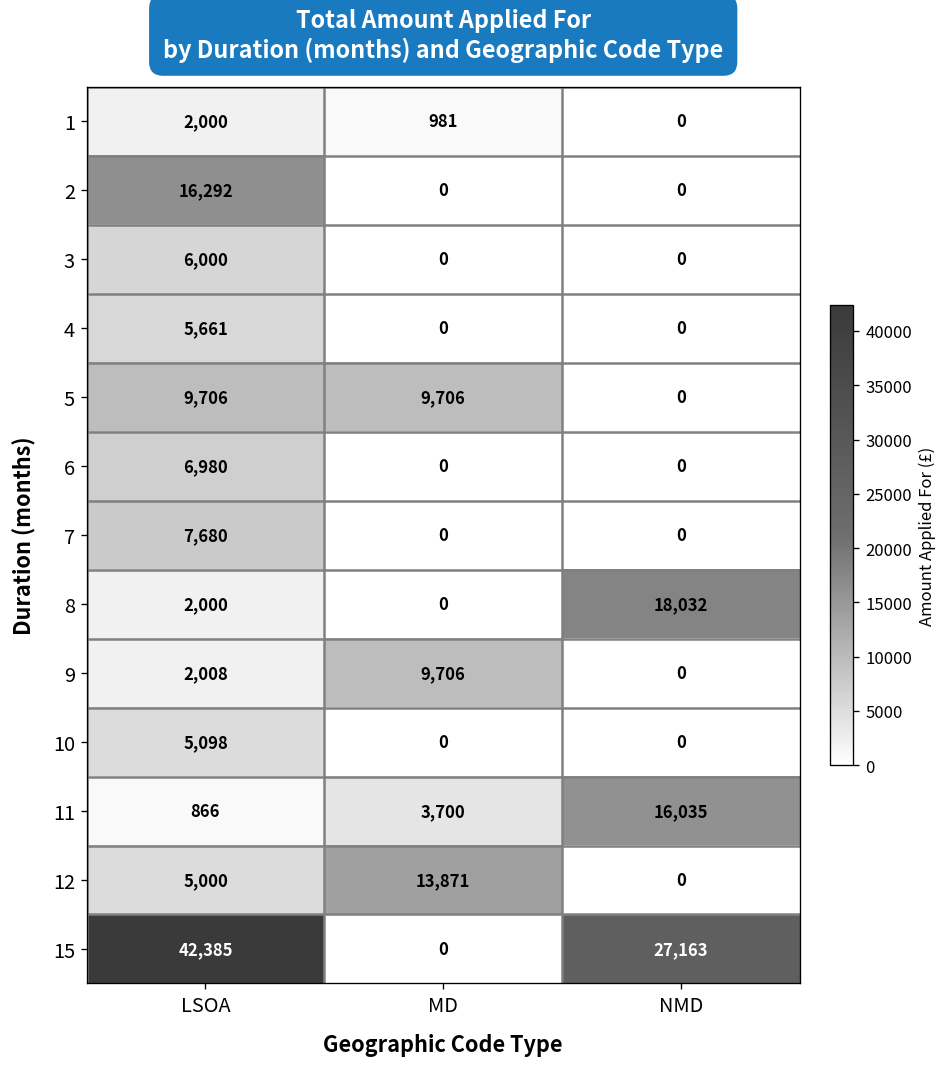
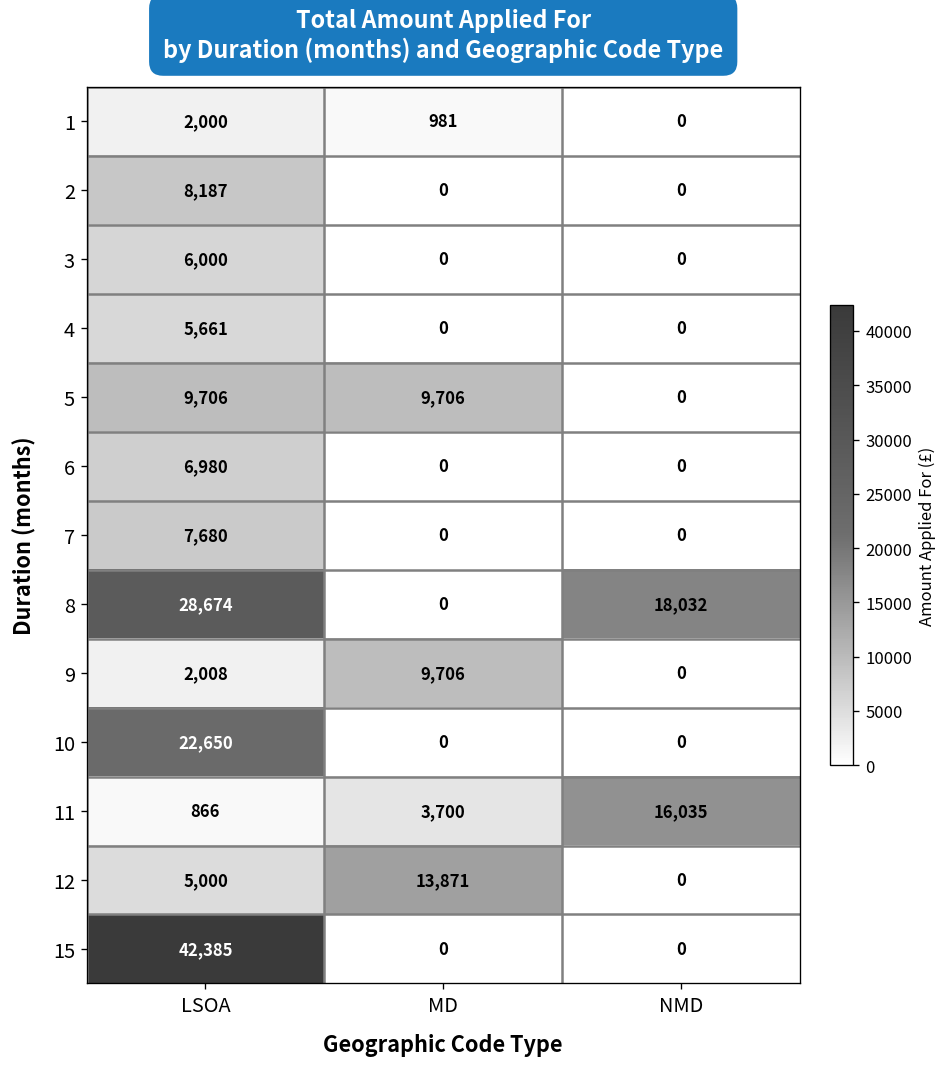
  {
    "1": {
      "LSOA": "2,000",
      "MD": "981",
      "NMD": "0"
    },
    "2": {
-     "LSOA": "16,292",
+     "LSOA": "8,187",
      "MD": "0",
      "NMD": "0"
    },
    "3": {
      "LSOA": "6,000",
      "MD": "0",
      "NMD": "0"
    },
    "4": {
      "LSOA": "5,661",
      "MD": "0",
      "NMD": "0"
    },
    "5": {
      "LSOA": "9,706",
      "MD": "9,706",
      "NMD": "0"
    },
    "6": {
      "LSOA": "6,980",
      "MD": "0",
      "NMD": "0"
    },
    "7": {
      "LSOA": "7,680",
      "MD": "0",
      "NMD": "0"
    },
    "8": {
-     "LSOA": "2,000",
+     "LSOA": "28,674",
      "MD": "0",
      "NMD": "18,032"
    },
    "9": {
      "LSOA": "2,008",
      "MD": "9,706",
      "NMD": "0"
    },
    "10": {
-     "LSOA": "5,098",
+     "LSOA": "22,650",
      "MD": "0",
      "NMD": "0"
    },
    "11": {
      "LSOA": "866",
      "MD": "3,700",
      "NMD": "16,035"
    },
    "12": {
      "LSOA": "5,000",
      "MD": "13,871",
      "NMD": "0"
    },
    "15": {
      "LSOA": "42,385",
      "MD": "0",
-     "NMD": "27,163"
+     "NMD": "0"
    }
  }
